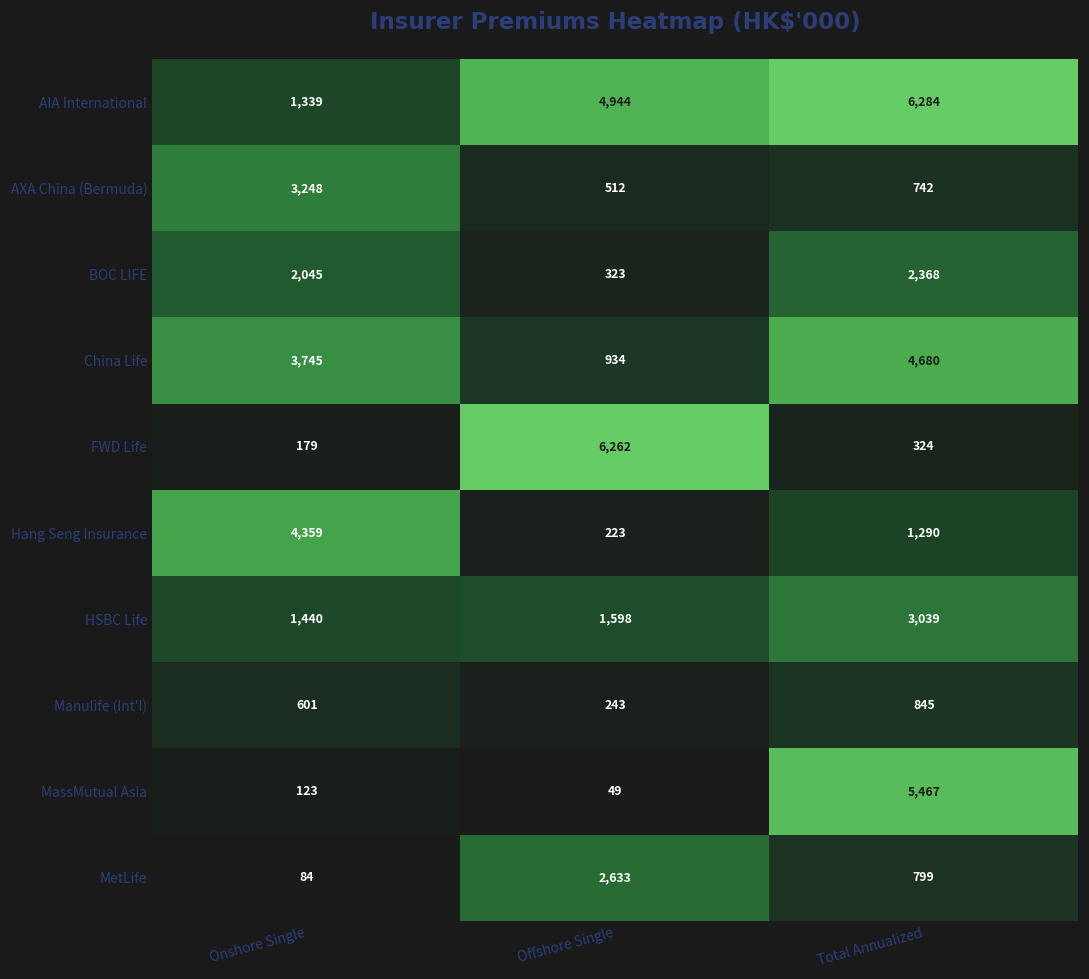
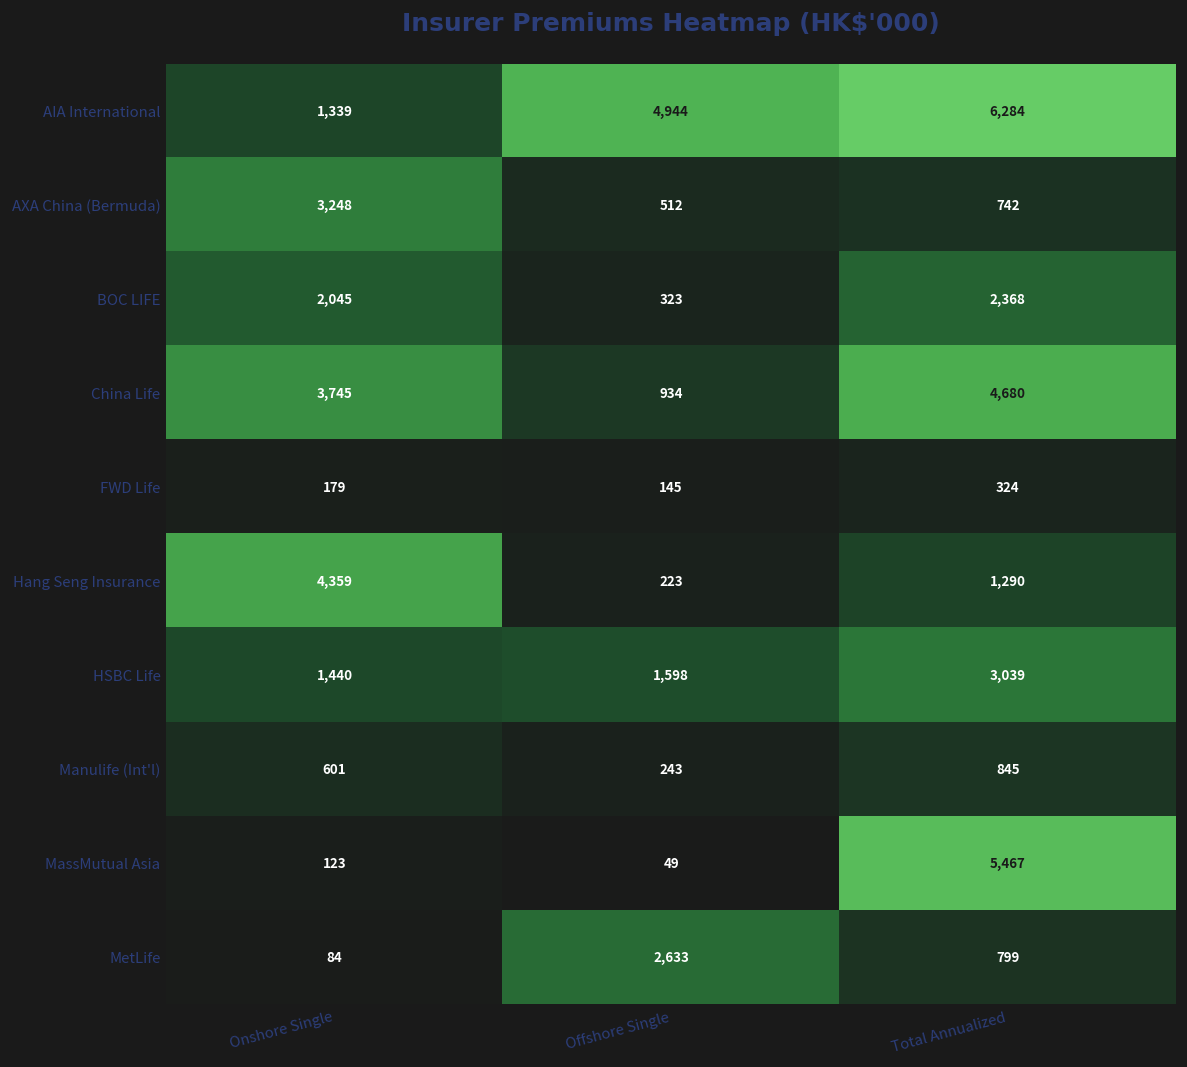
  {
    "AIA International": {
      "Onshore Single": "1,339",
      "Offshore Single": "4,944",
      "Total Annualized": "6,284"
    },
    "AXA China (Bermuda)": {
      "Onshore Single": "3,248",
      "Offshore Single": "512",
      "Total Annualized": "742"
    },
    "BOC LIFE": {
      "Onshore Single": "2,045",
      "Offshore Single": "323",
      "Total Annualized": "2,368"
    },
    "China Life": {
      "Onshore Single": "3,745",
      "Offshore Single": "934",
      "Total Annualized": "4,680"
    },
    "FWD Life": {
      "Onshore Single": "179",
-     "Offshore Single": "6,262",
+     "Offshore Single": "145",
      "Total Annualized": "324"
    },
    "Hang Seng Insurance": {
      "Onshore Single": "4,359",
      "Offshore Single": "223",
      "Total Annualized": "1,290"
    },
    "HSBC Life": {
      "Onshore Single": "1,440",
      "Offshore Single": "1,598",
      "Total Annualized": "3,039"
    },
    "Manulife (Int'l)": {
      "Onshore Single": "601",
      "Offshore Single": "243",
      "Total Annualized": "845"
    },
    "MassMutual Asia": {
      "Onshore Single": "123",
      "Offshore Single": "49",
      "Total Annualized": "5,467"
    },
    "MetLife": {
      "Onshore Single": "84",
      "Offshore Single": "2,633",
      "Total Annualized": "799"
    }
  }
